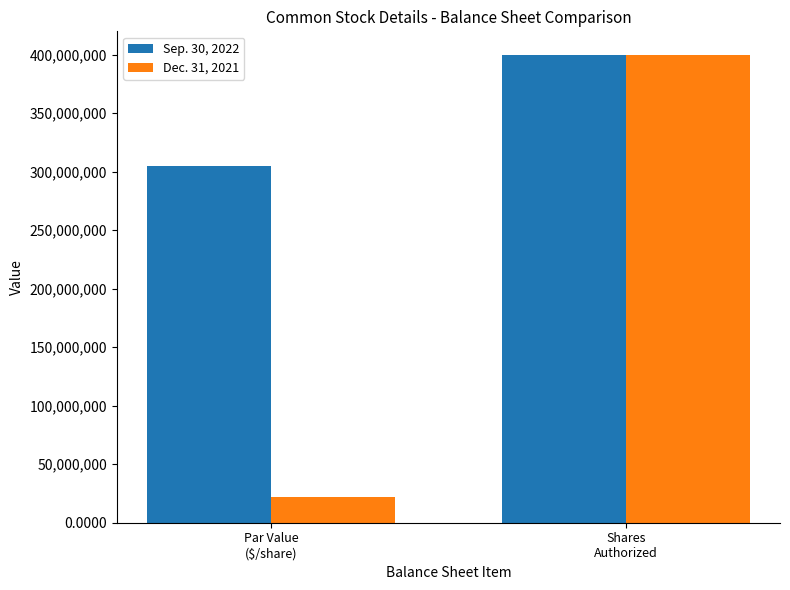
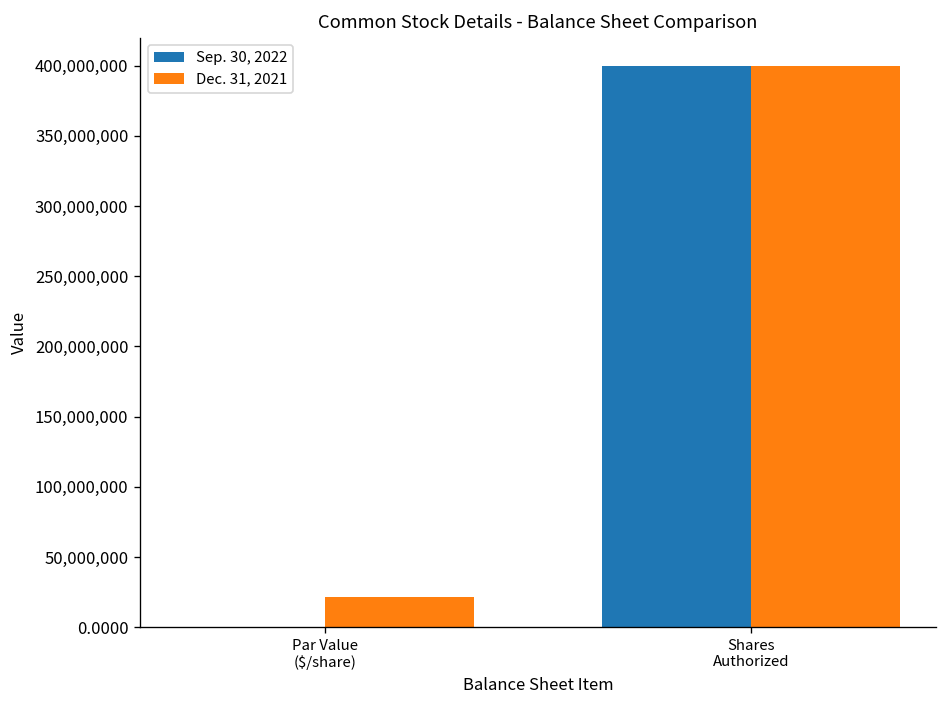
  {
    "Sep. 30, 2022": {
-     "Par Value ($/share)": "305,000,000",
+     "Par Value ($/share)": "0",
      "Shares Authorized": "400,000,000"
    },
    "Dec. 31, 2021": {
      "Par Value ($/share)": "22,000,000",
      "Shares Authorized": "400,000,000"
    }
  }
